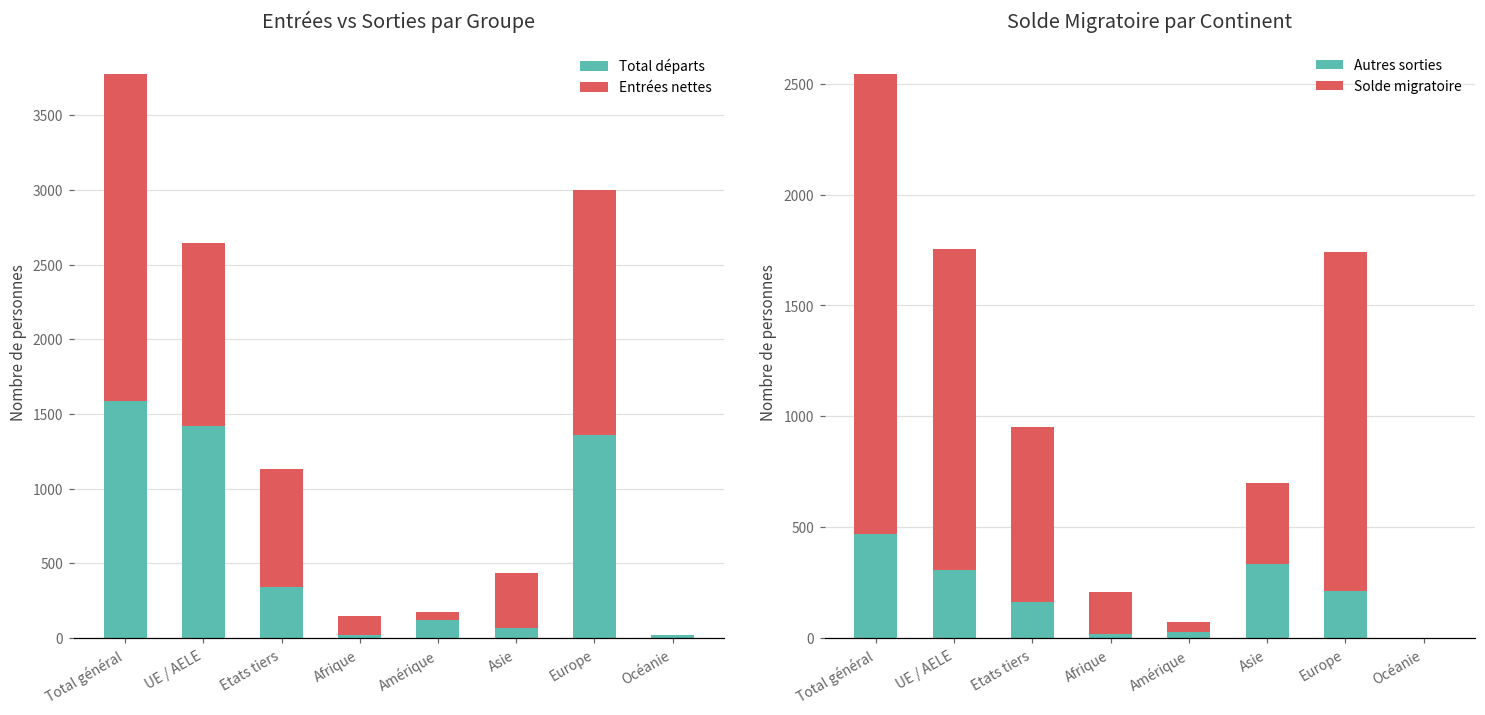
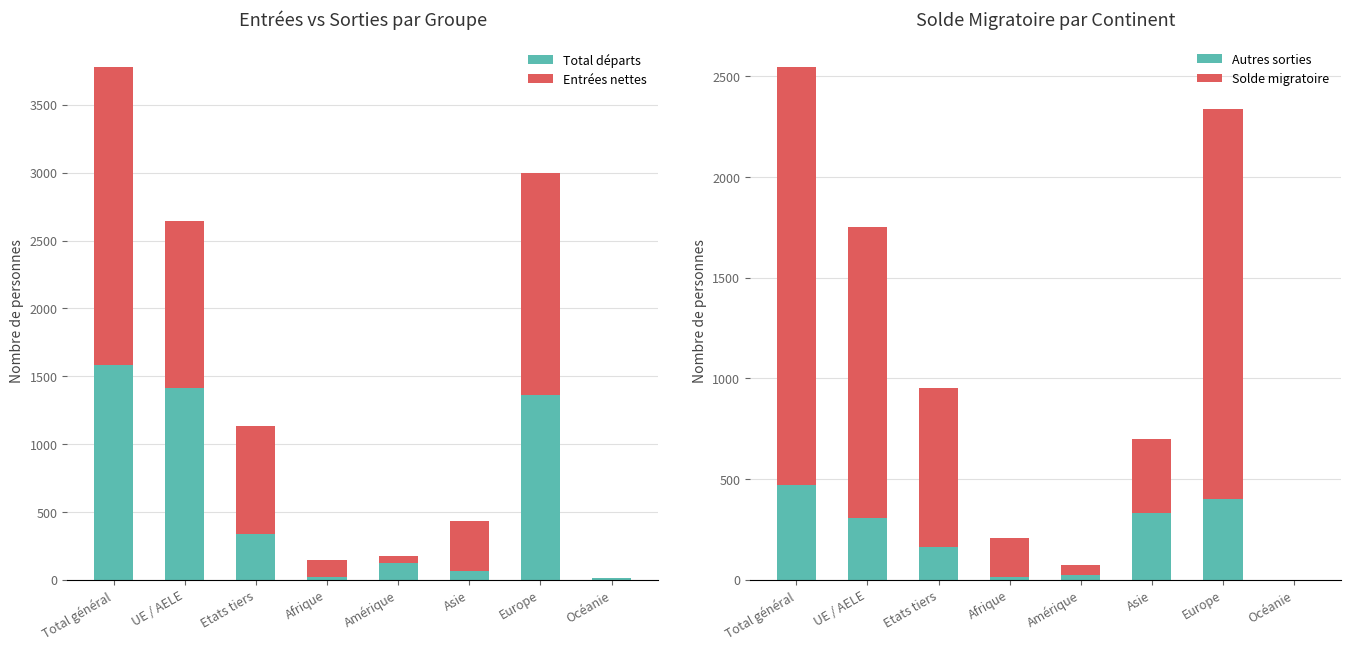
  {
    "Entrées vs Sorties par Groupe": {
      "Total départs": {
        "Total général": 1590,
        "UE / AELE": 1420,
        "Etats tiers": 340,
        "Amérique": 120,
        "Asie": 70,
        "Europe": 1360
      }
    },
    "Solde Migratoire par Continent": {
      "Autres sorties": {
        "Total général": 470,
        "UE / AELE": 310,
        "Etats tiers": 160,
        "Afrique": 20,
        "Amérique": 20,
        "Asie": 330,
-       "Europe": 210
+       "Europe": 400
      },
      "Solde migratoire": {
        "Total général": 2080,
        "UE / AELE": 1450,
        "Etats tiers": 790,
        "Afrique": 190,
        "Amérique": 50,
        "Asie": 370,
-       "Europe": 1530,
+       "Europe": 1940,
        "Océanie": 0
      }
    }
  }
